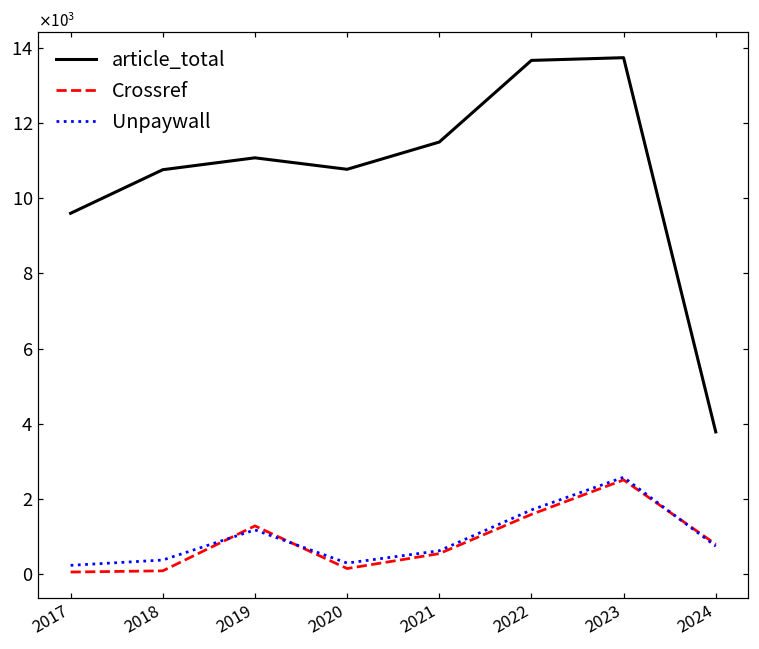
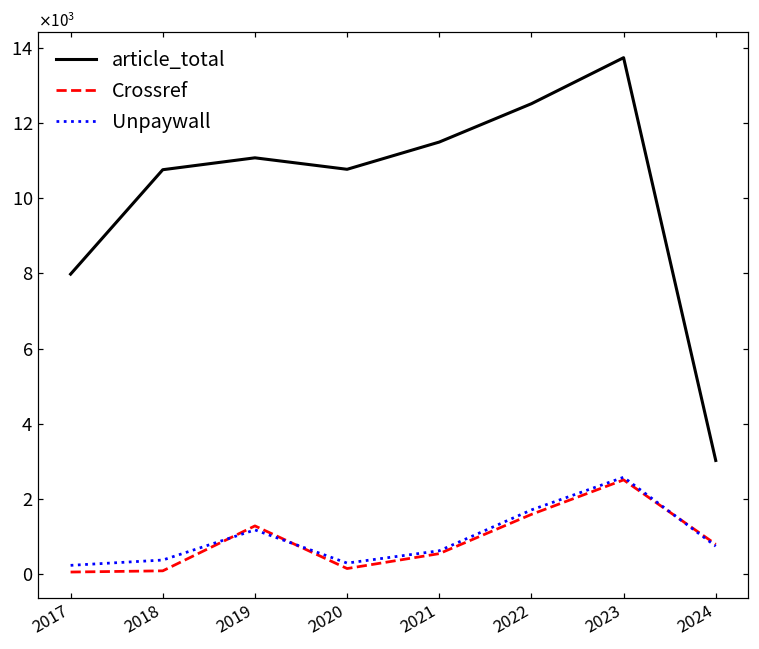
  {
    "article_total": {
-     "2017": 9600,
+     "2017": 8000,
      "2018": 10800,
      "2019": 11100,
      "2020": 10800,
      "2021": 11500,
-     "2022": 13700,
+     "2022": 12500,
      "2023": 13700,
-     "2024": 3800
+     "2024": 3000
    },
    "Crossref": {
      "2017": 100,
      "2018": 100,
      "2019": 1300,
      "2020": 200,
      "2021": 600,
      "2022": 1600
    },
    "Unpaywall": {
      "2017": 200,
      "2018": 400,
      "2019": 1200,
      "2020": 300,
      "2021": 600,
      "2022": 1700
    }
  }
